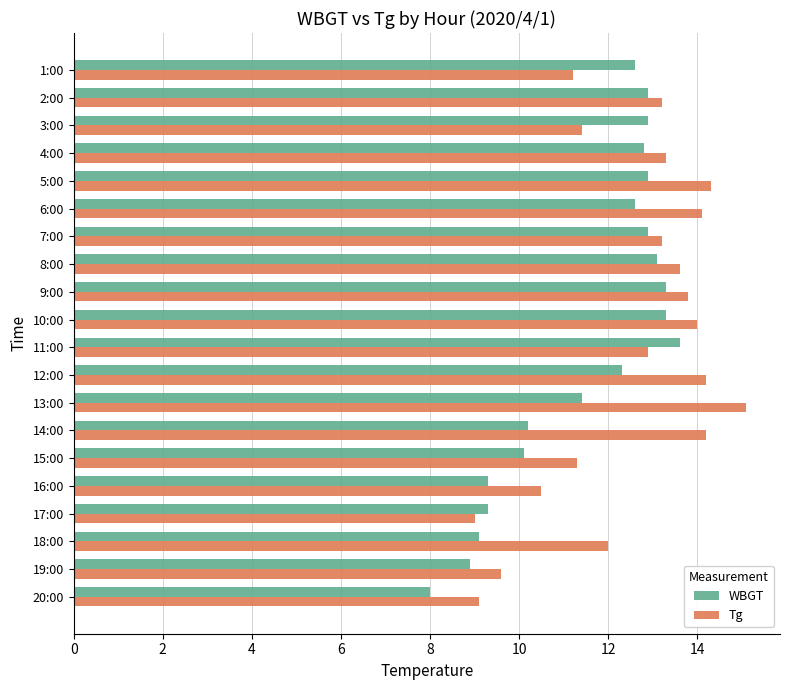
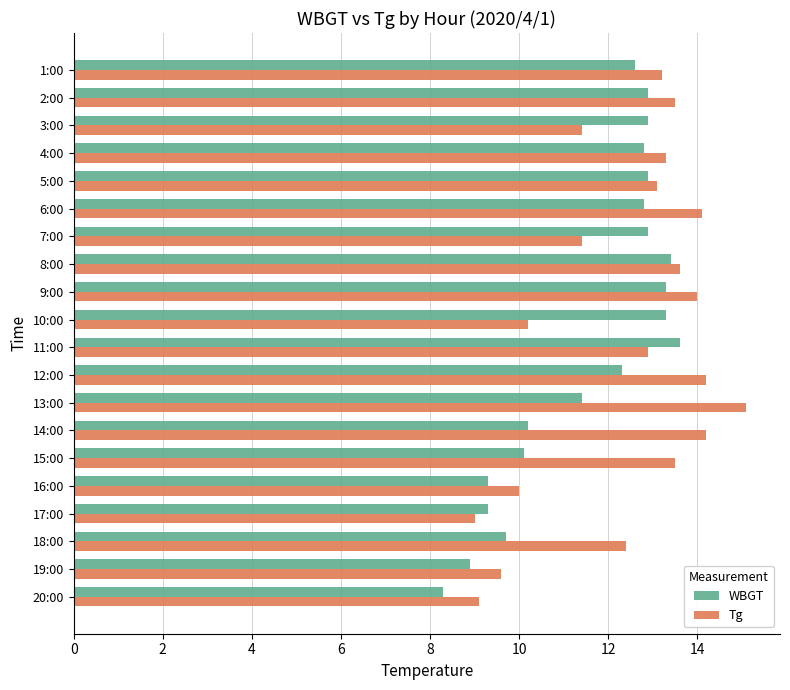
  {
    "WBGT": {
      "1:00": 12.6,
      "2:00": 12.9,
      "3:00": 12.9,
      "4:00": 12.8,
      "5:00": 12.9,
-     "6:00": 12.6,
+     "6:00": 12.8,
      "7:00": 12.9,
-     "8:00": 13.1,
+     "8:00": 13.4,
      "9:00": 13.3,
      "10:00": 13.3,
      "11:00": 13.6,
      "12:00": 12.3,
      "13:00": 11.4,
      "14:00": 10.2,
      "15:00": 10.1,
      "16:00": 9.3,
      "17:00": 9.3,
-     "18:00": 9.1,
+     "18:00": 9.7,
      "19:00": 8.9,
-     "20:00": 8.0
+     "20:00": 8.3
    },
    "Tg": {
-     "1:00": 11.2,
-     "2:00": 13.2,
+     "1:00": 13.2,
+     "2:00": 13.5,
      "3:00": 11.4,
      "4:00": 13.3,
-     "5:00": 14.3,
+     "5:00": 13.1,
      "6:00": 14.1,
-     "7:00": 13.2,
+     "7:00": 11.4,
      "8:00": 13.6,
-     "9:00": 13.8,
-     "10:00": 14.0,
+     "9:00": 14.0,
+     "10:00": 10.2,
      "11:00": 12.9,
      "12:00": 14.2,
      "13:00": 15.1,
      "14:00": 14.2,
-     "15:00": 11.3,
-     "16:00": 10.5,
+     "15:00": 13.5,
+     "16:00": 10.0,
      "17:00": 9.0,
-     "18:00": 12.0,
+     "18:00": 12.4,
      "19:00": 9.6,
      "20:00": 9.1
    }
  }
